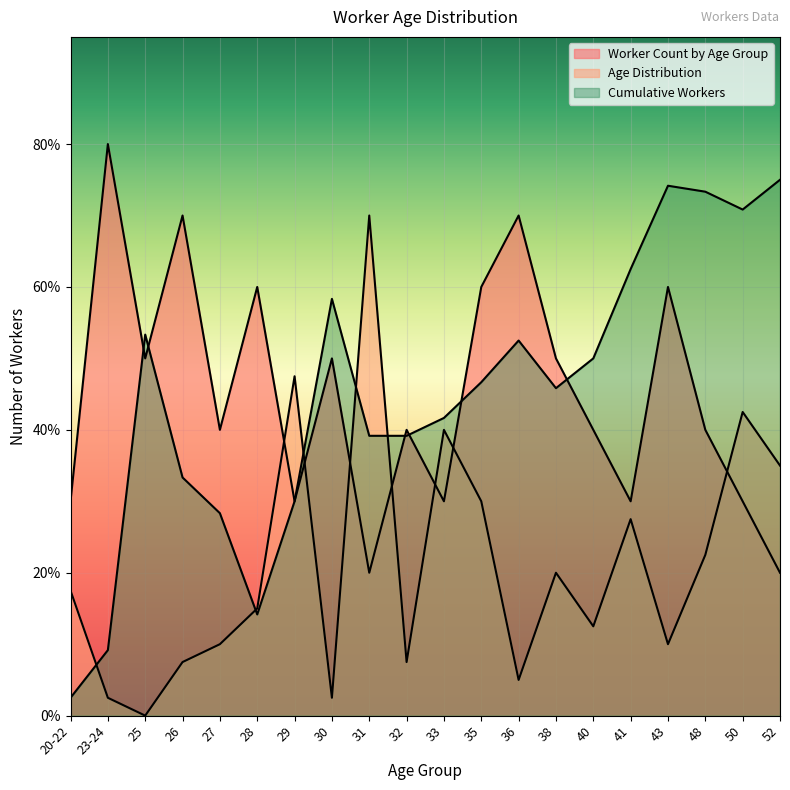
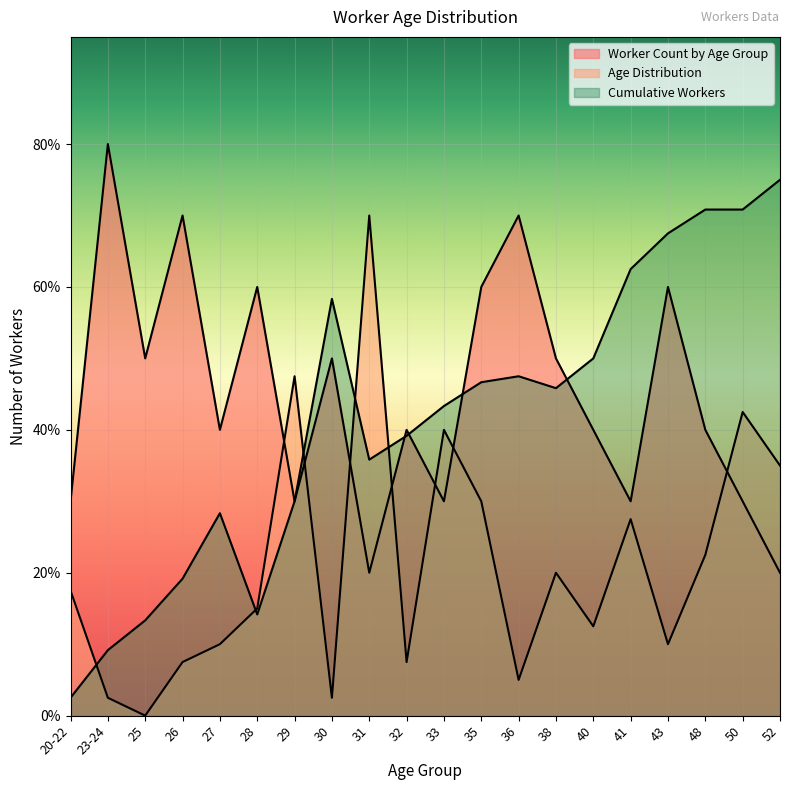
  {
    "Cumulative Workers": {
      "20-22": "3%",
      "23-24": "9%",
-     "25": "53%",
-     "26": "33%",
+     "25": "13%",
+     "26": "19%",
      "27": "28%",
      "28": "14%",
      "30": "58%",
-     "31": "39%",
+     "31": "36%",
      "32": "39%",
-     "33": "42%",
+     "33": "43%",
      "35": "47%",
-     "36": "53%",
+     "36": "48%",
      "38": "46%",
      "40": "50%",
      "41": "63%",
-     "43": "74%",
-     "48": "73%",
+     "43": "68%",
+     "48": "71%",
      "50": "71%",
      "52": "75%"
    }
  }
